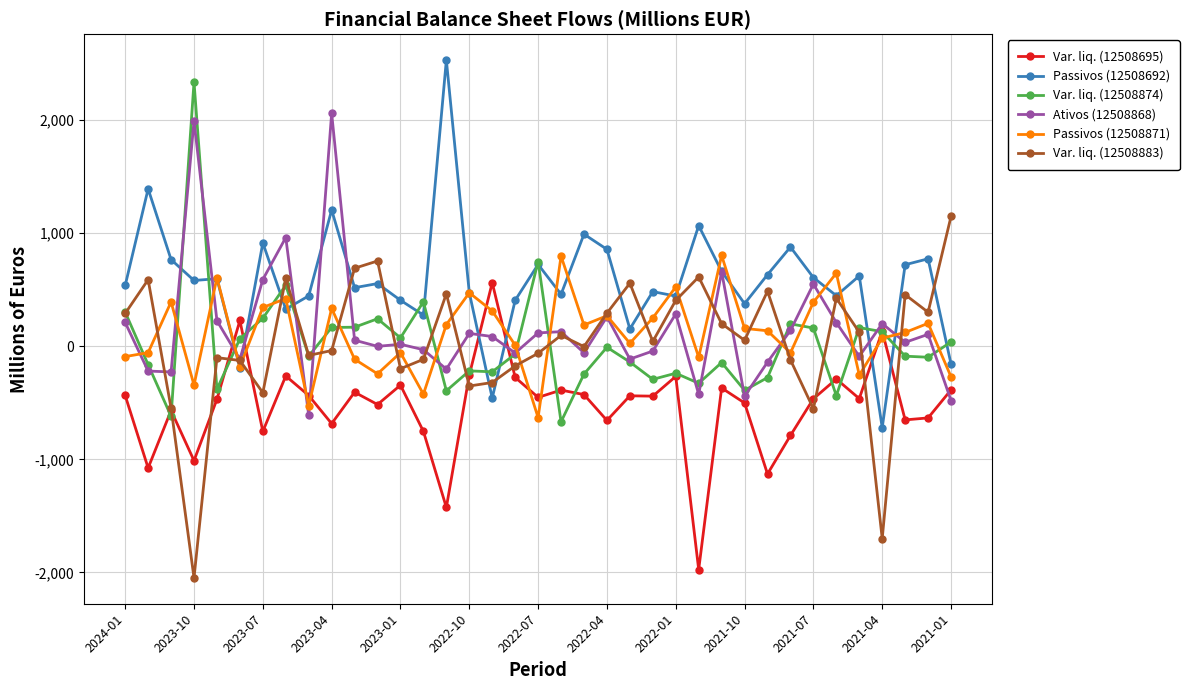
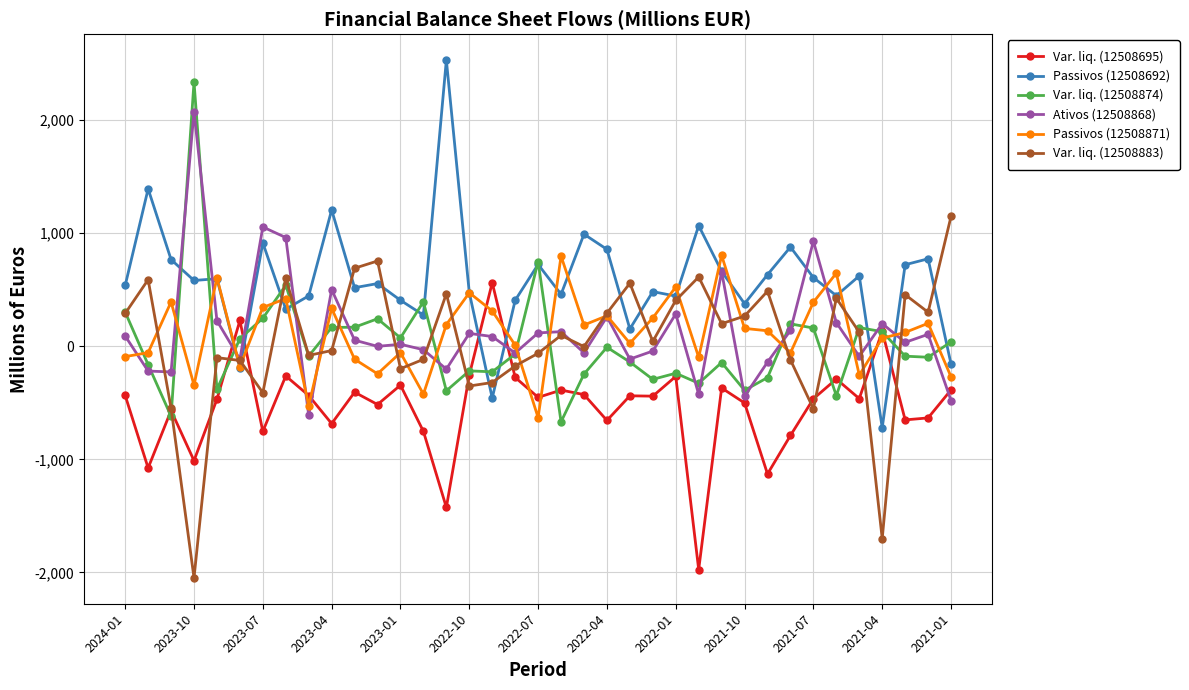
  {
    "Var. liq. (12508695)": {
      "2024-01": "-440",
      "2023-10": "-1,010",
      "2023-07": "-750",
      "2023-04": "-680",
      "2023-01": "-340",
      "2022-10": "-260",
      "2022-07": "-450",
      "2022-04": "-660",
      "2022-01": "-270",
      "2021-10": "-500",
      "2021-07": "-460",
      "2021-01": "-390"
    },
    "Passivos (12508692)": {
      "2024-01": "540",
      "2023-10": "580",
      "2023-07": "910",
      "2023-04": "1,210",
      "2023-01": "410",
      "2022-07": "720",
      "2022-04": "860",
      "2022-01": "440",
      "2021-10": "380",
      "2021-07": "610",
      "2021-04": "-720",
      "2021-01": "-160"
    },
    "Var. liq. (12508874)": {
      "2023-10": "2,340",
      "2023-07": "250",
      "2023-04": "170",
      "2023-01": "70",
      "2022-10": "-220",
      "2022-07": "750",
      "2022-04": "-10",
      "2022-01": "-240",
      "2021-10": "-390",
      "2021-07": "160",
      "2021-01": "40"
    },
    "Ativos (12508868)": {
-     "2024-01": "210",
-     "2023-10": "1,990",
-     "2023-07": "590",
-     "2023-04": "2,060",
+     "2024-01": "90",
+     "2023-10": "2,080",
+     "2023-07": "1,050",
+     "2023-04": "500",
      "2023-01": "20",
      "2022-10": "110",
      "2022-07": "120",
      "2022-01": "290",
      "2021-10": "-440",
-     "2021-07": "550",
+     "2021-07": "930",
      "2021-04": "200",
      "2021-01": "-480"
    },
    "Passivos (12508871)": {
      "2024-01": "-90",
      "2023-10": "-340",
      "2023-07": "340",
      "2023-04": "330",
      "2023-01": "-60",
      "2022-07": "-630",
      "2022-01": "520",
      "2021-10": "160",
      "2021-07": "390",
      "2021-04": "70",
      "2021-01": "-270"
    },
    "Var. liq. (12508883)": {
      "2023-10": "-2,050",
      "2023-07": "-410",
      "2023-04": "-40",
      "2023-01": "-200",
      "2022-10": "-350",
      "2022-07": "-60",
      "2022-04": "290",
      "2022-01": "410",
-     "2021-10": "50",
+     "2021-10": "270",
      "2021-07": "-550",
      "2021-04": "-1,700",
      "2021-01": "1,150"
    }
  }
